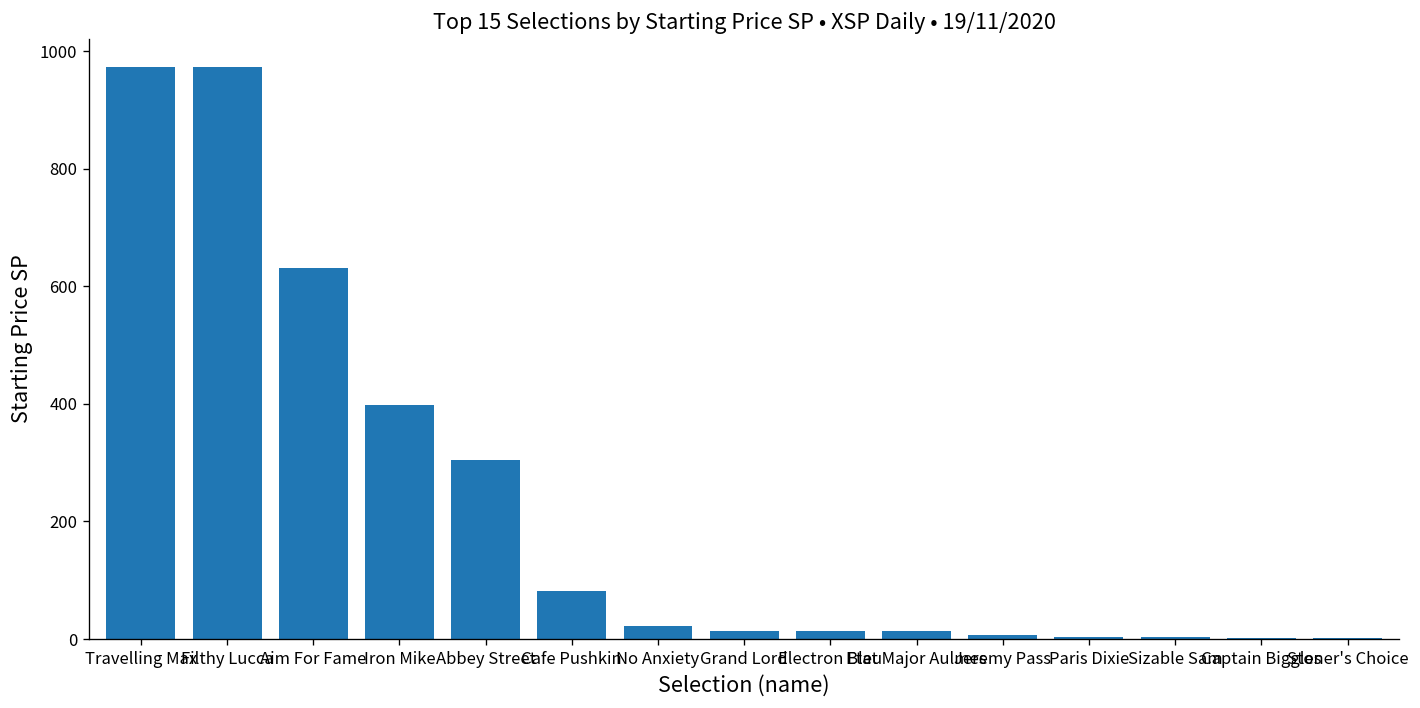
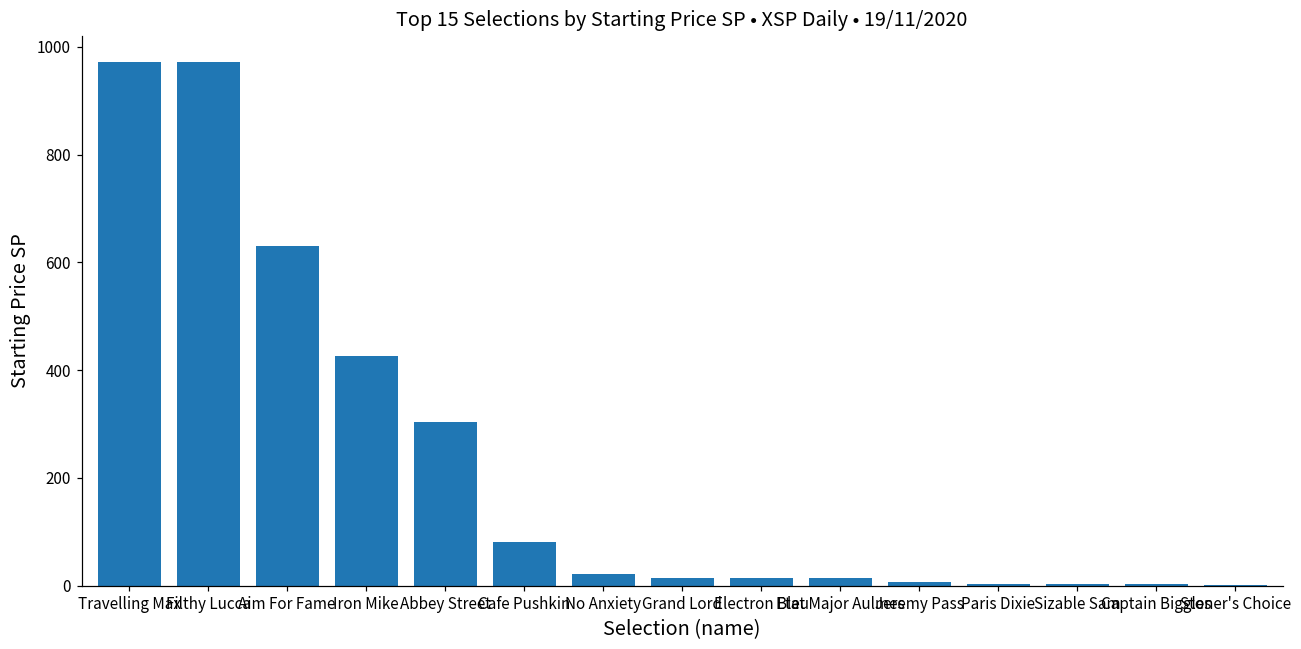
  {
    "Aim For Fame": 630,
-   "Iron Mike": 400,
+   "Iron Mike": 430,
    "Cafe Pushkin": 80
  }
